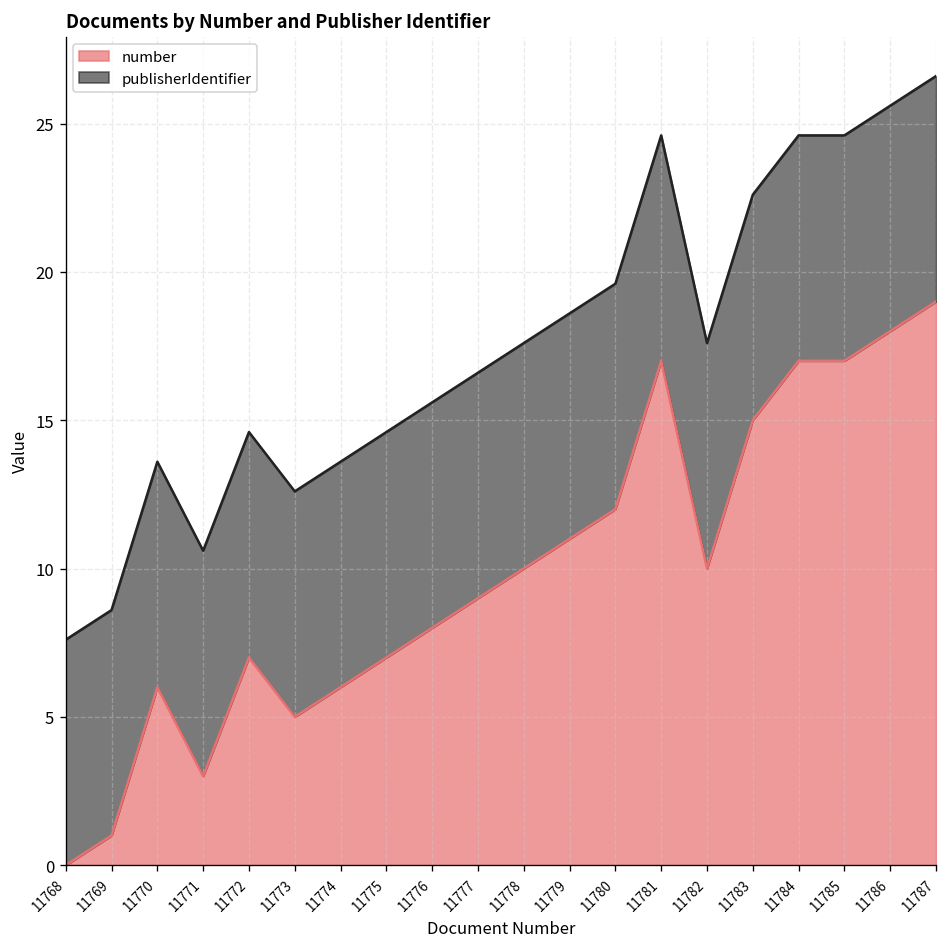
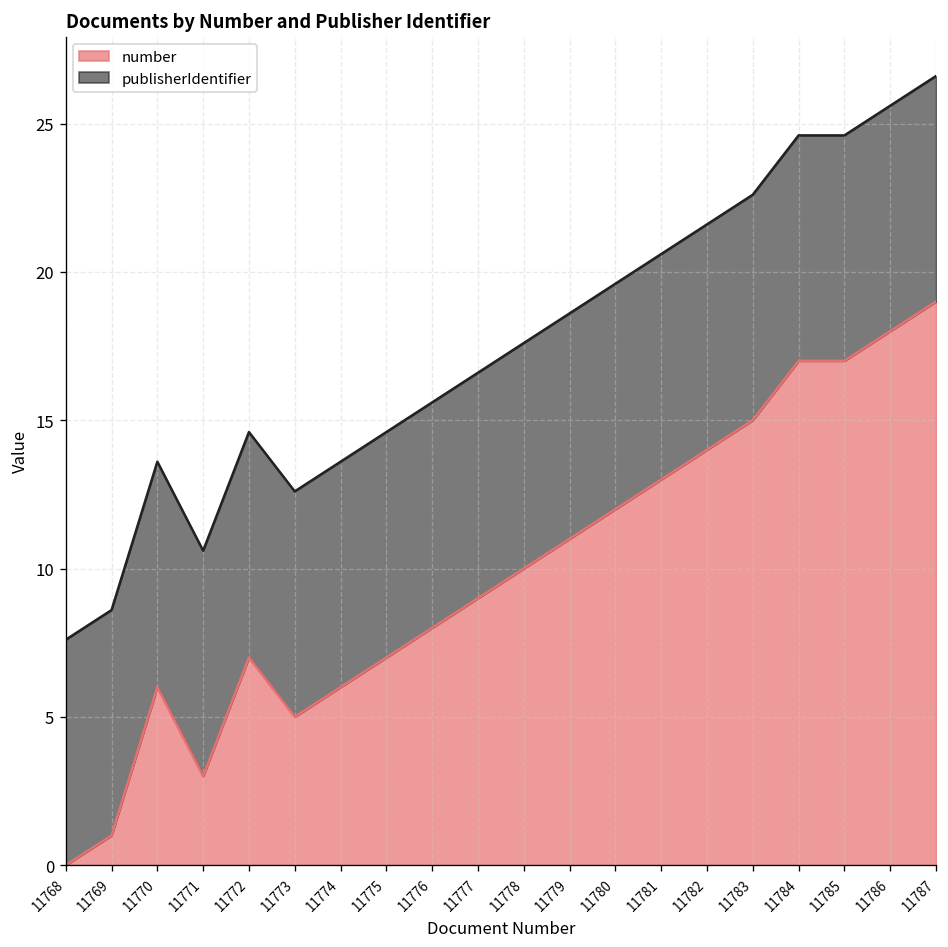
  {
    "number": {
      "11768": 0.0,
      "11769": 1.0,
      "11770": 6.0,
      "11771": 3.0,
      "11772": 7.0,
      "11773": 5.0,
      "11774": 6.0,
      "11775": 7.0,
      "11776": 8.0,
      "11777": 9.0,
      "11778": 10.0,
      "11779": 11.0,
      "11780": 12.0,
-     "11781": 17.0,
-     "11782": 10.0,
+     "11781": 13.0,
+     "11782": 14.0,
      "11783": 15.0,
      "11784": 17.0,
      "11785": 17.0,
      "11786": 18.0,
      "11787": 19.0
    },
    "publisherIdentifier": {
      "11768": 7.6,
      "11769": 7.6,
      "11770": 7.6,
      "11771": 7.6,
      "11772": 7.6,
      "11773": 7.6,
      "11774": 7.6,
      "11775": 7.6,
      "11776": 7.6,
      "11777": 7.6,
      "11778": 7.6,
      "11779": 7.6,
      "11780": 7.6,
      "11781": 7.6,
      "11782": 7.6,
      "11783": 7.6,
      "11784": 7.6,
      "11785": 7.6,
      "11786": 7.6,
      "11787": 7.6
    }
  }
